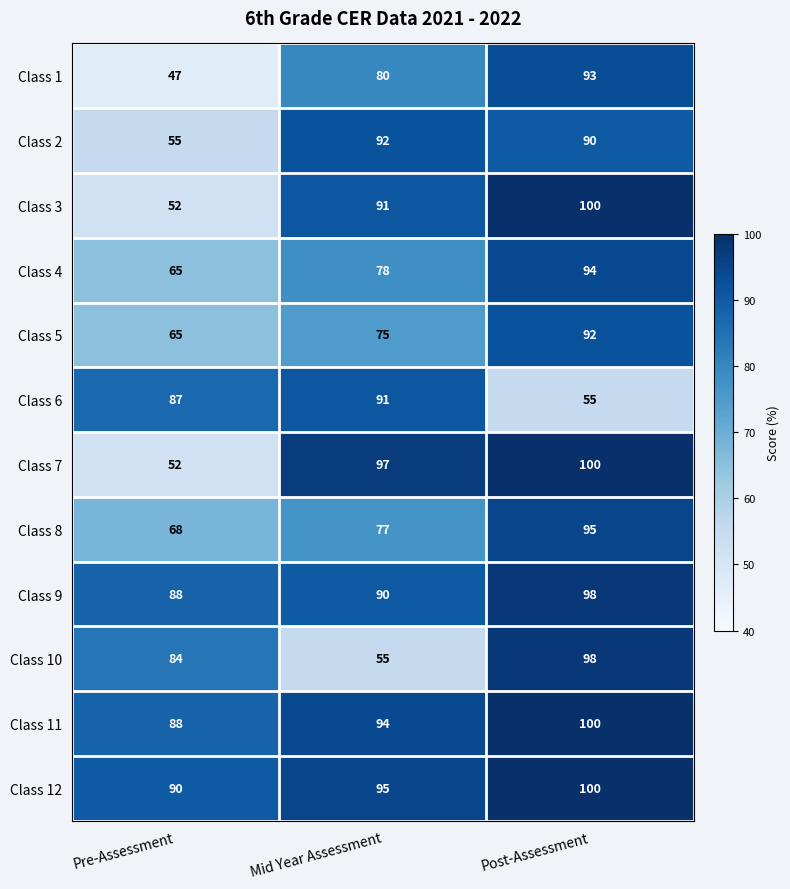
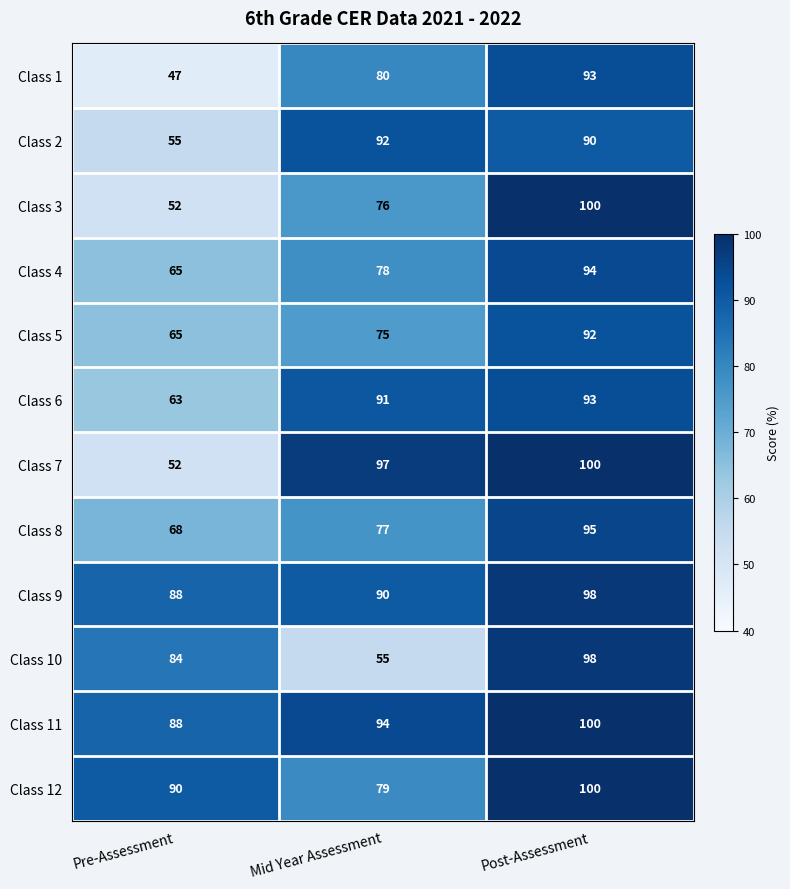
  {
    "Class 1": {
      "Pre-Assessment": 47,
      "Mid Year Assessment": 80,
      "Post-Assessment": 93
    },
    "Class 2": {
      "Pre-Assessment": 55,
      "Mid Year Assessment": 92,
      "Post-Assessment": 90
    },
    "Class 3": {
      "Pre-Assessment": 52,
-     "Mid Year Assessment": 91,
+     "Mid Year Assessment": 76,
      "Post-Assessment": 100
    },
    "Class 4": {
      "Pre-Assessment": 65,
      "Mid Year Assessment": 78,
      "Post-Assessment": 94
    },
    "Class 5": {
      "Pre-Assessment": 65,
      "Mid Year Assessment": 75,
      "Post-Assessment": 92
    },
    "Class 6": {
-     "Pre-Assessment": 87,
+     "Pre-Assessment": 63,
      "Mid Year Assessment": 91,
-     "Post-Assessment": 55
+     "Post-Assessment": 93
    },
    "Class 7": {
      "Pre-Assessment": 52,
      "Mid Year Assessment": 97,
      "Post-Assessment": 100
    },
    "Class 8": {
      "Pre-Assessment": 68,
      "Mid Year Assessment": 77,
      "Post-Assessment": 95
    },
    "Class 9": {
      "Pre-Assessment": 88,
      "Mid Year Assessment": 90,
      "Post-Assessment": 98
    },
    "Class 10": {
      "Pre-Assessment": 84,
      "Mid Year Assessment": 55,
      "Post-Assessment": 98
    },
    "Class 11": {
      "Pre-Assessment": 88,
      "Mid Year Assessment": 94,
      "Post-Assessment": 100
    },
    "Class 12": {
      "Pre-Assessment": 90,
-     "Mid Year Assessment": 95,
+     "Mid Year Assessment": 79,
      "Post-Assessment": 100
    }
  }
